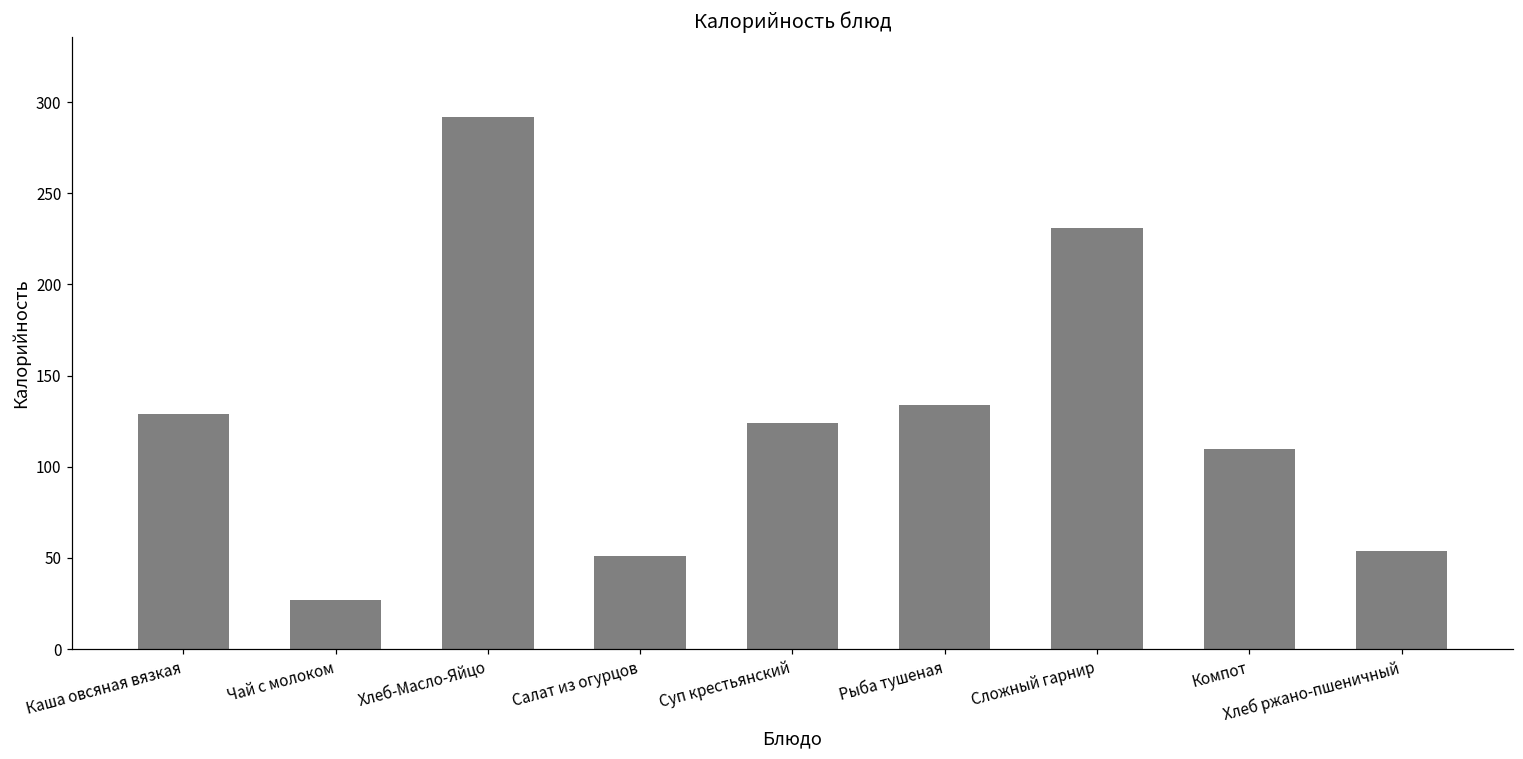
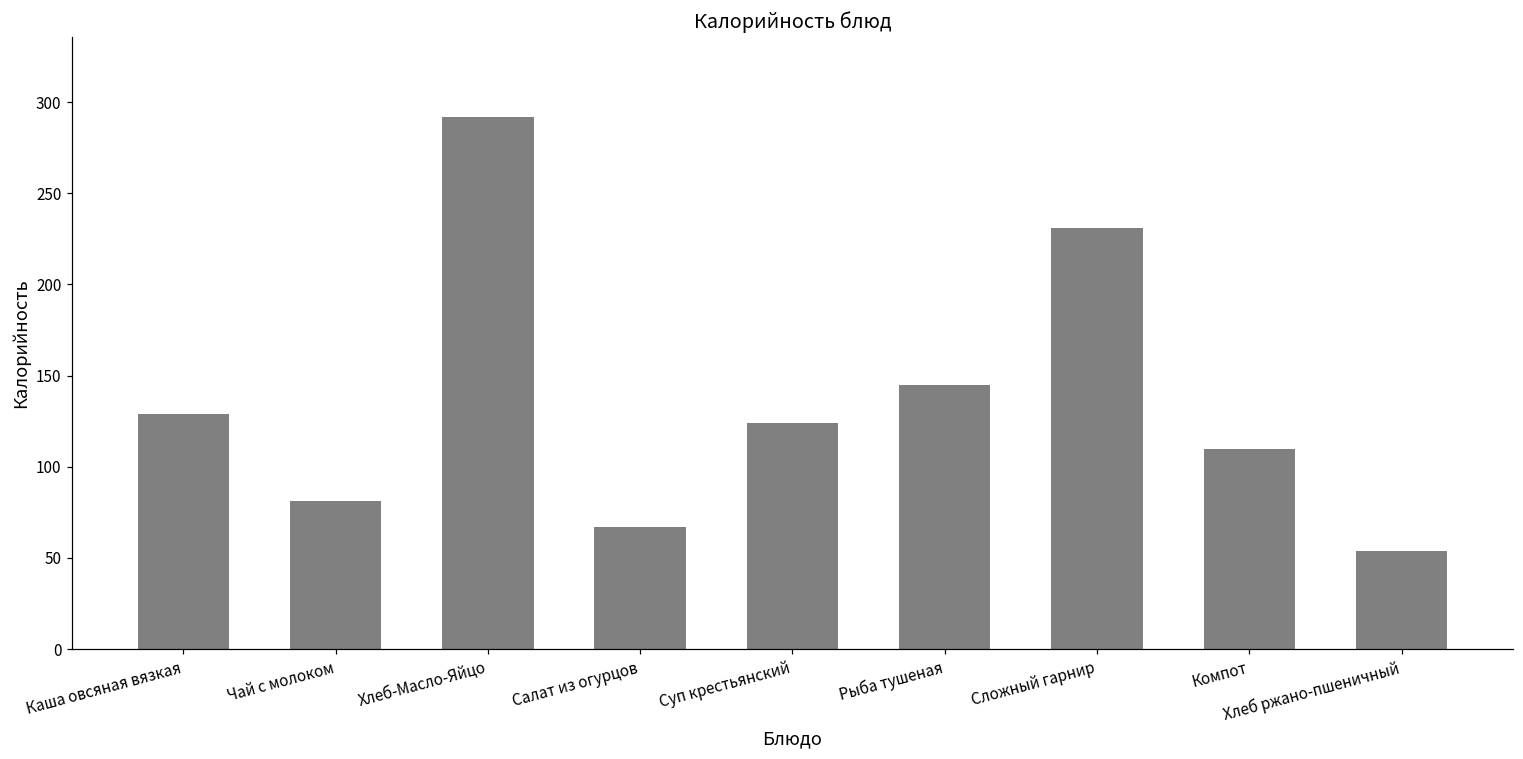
  {
    "Каша овсяная вязкая": 129,
-   "Чай с молоком": 27,
+   "Чай с молоком": 81,
    "Хлеб-Масло-Яйцо": 292,
-   "Салат из огурцов": 51,
+   "Салат из огурцов": 67,
    "Суп крестьянский": 124,
-   "Рыба тушеная": 134,
+   "Рыба тушеная": 145,
    "Сложный гарнир": 231,
    "Компот": 110,
    "Хлеб ржано-пшеничный": 54
  }
